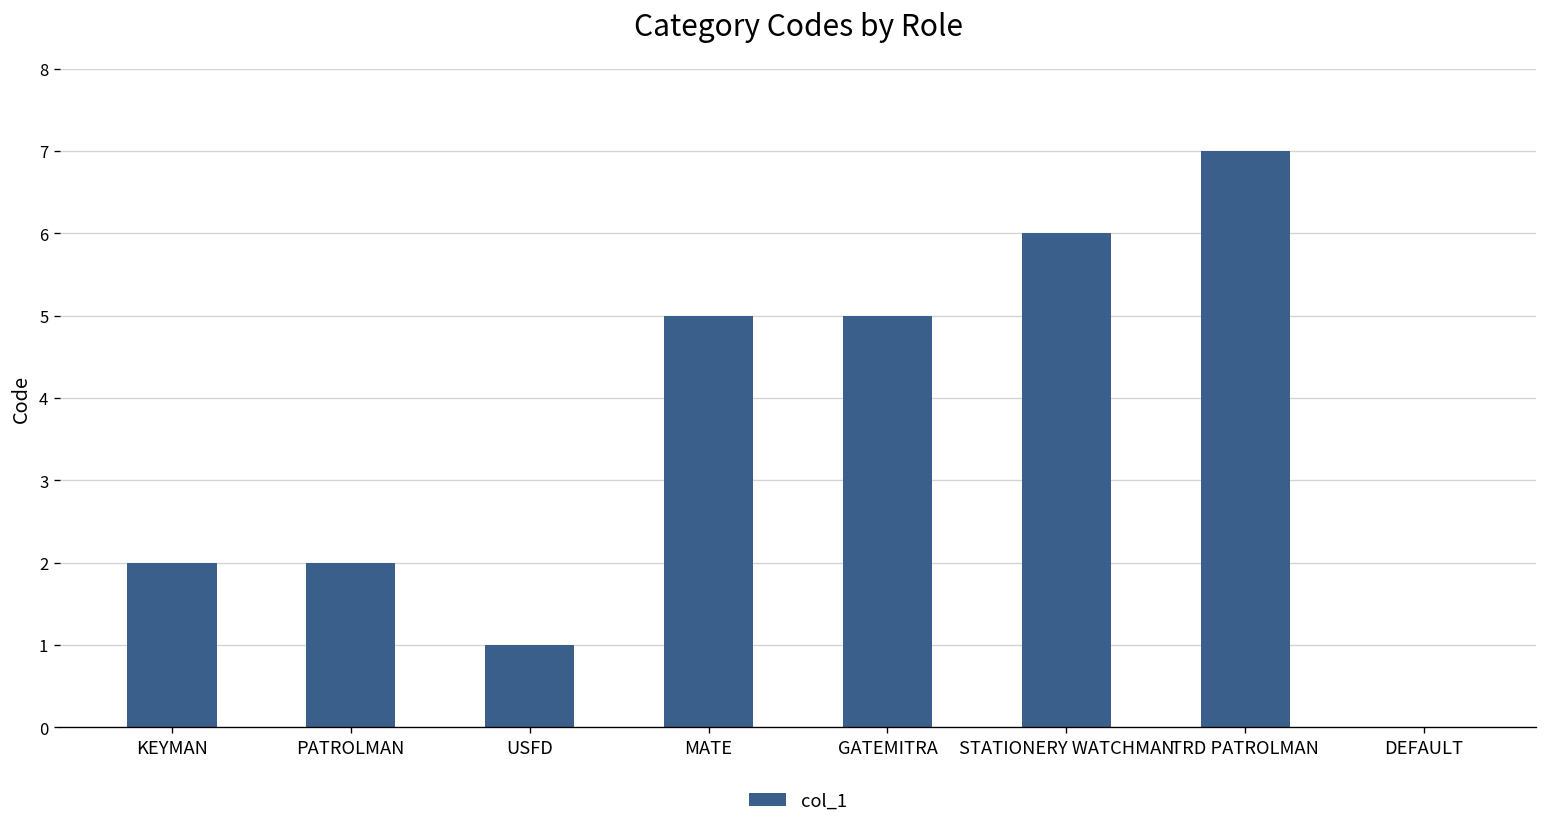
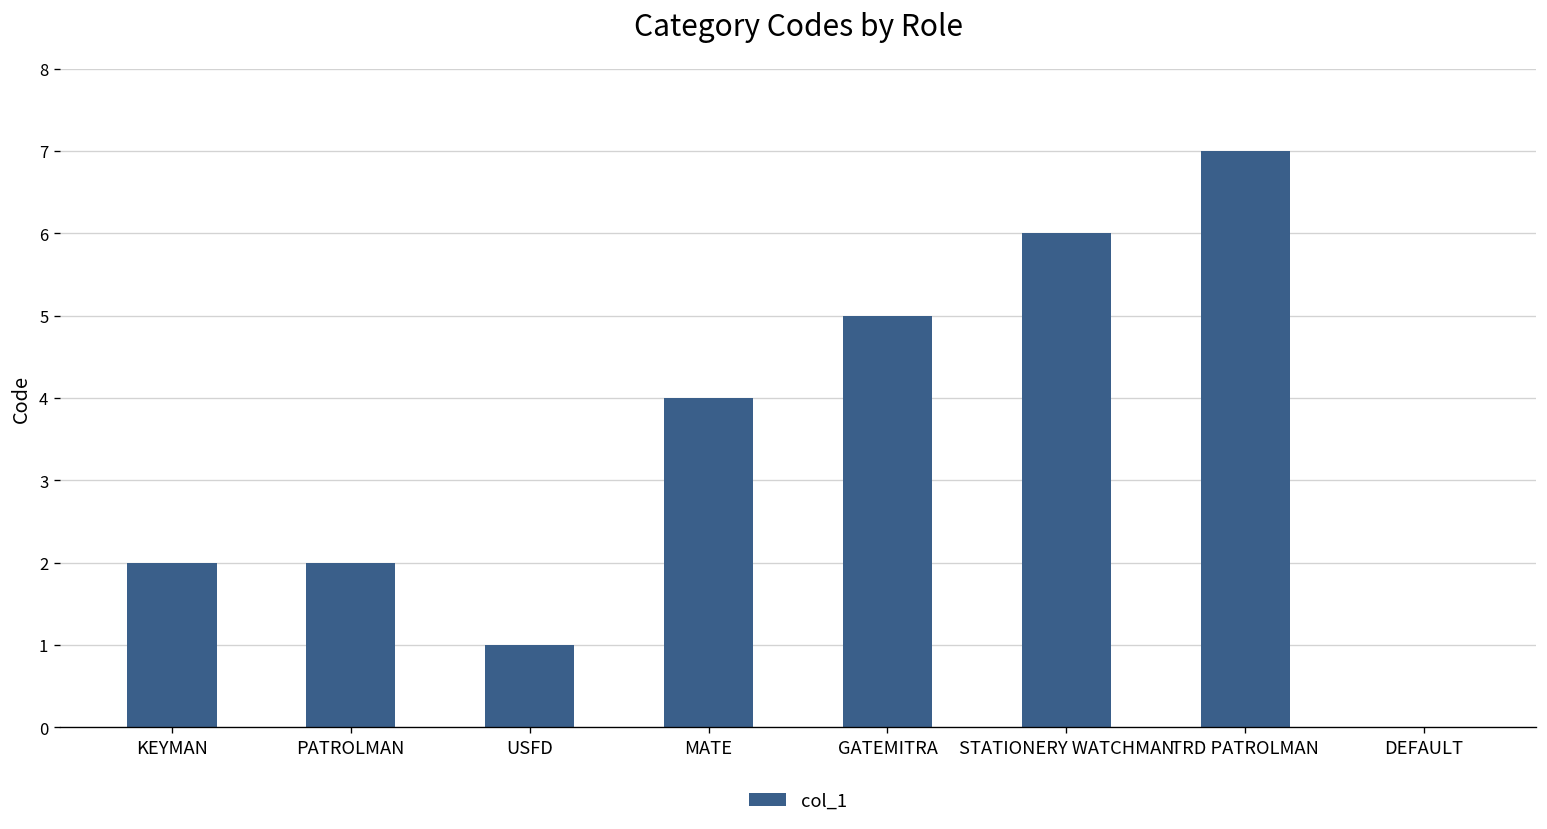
  {
    "KEYMAN": 2,
    "PATROLMAN": 2,
    "USFD": 1,
-   "MATE": 5,
+   "MATE": 4,
    "GATEMITRA": 5,
    "STATIONERY WATCHMAN": 6,
    "TRD PATROLMAN": 7,
    "DEFAULT": 0
  }
